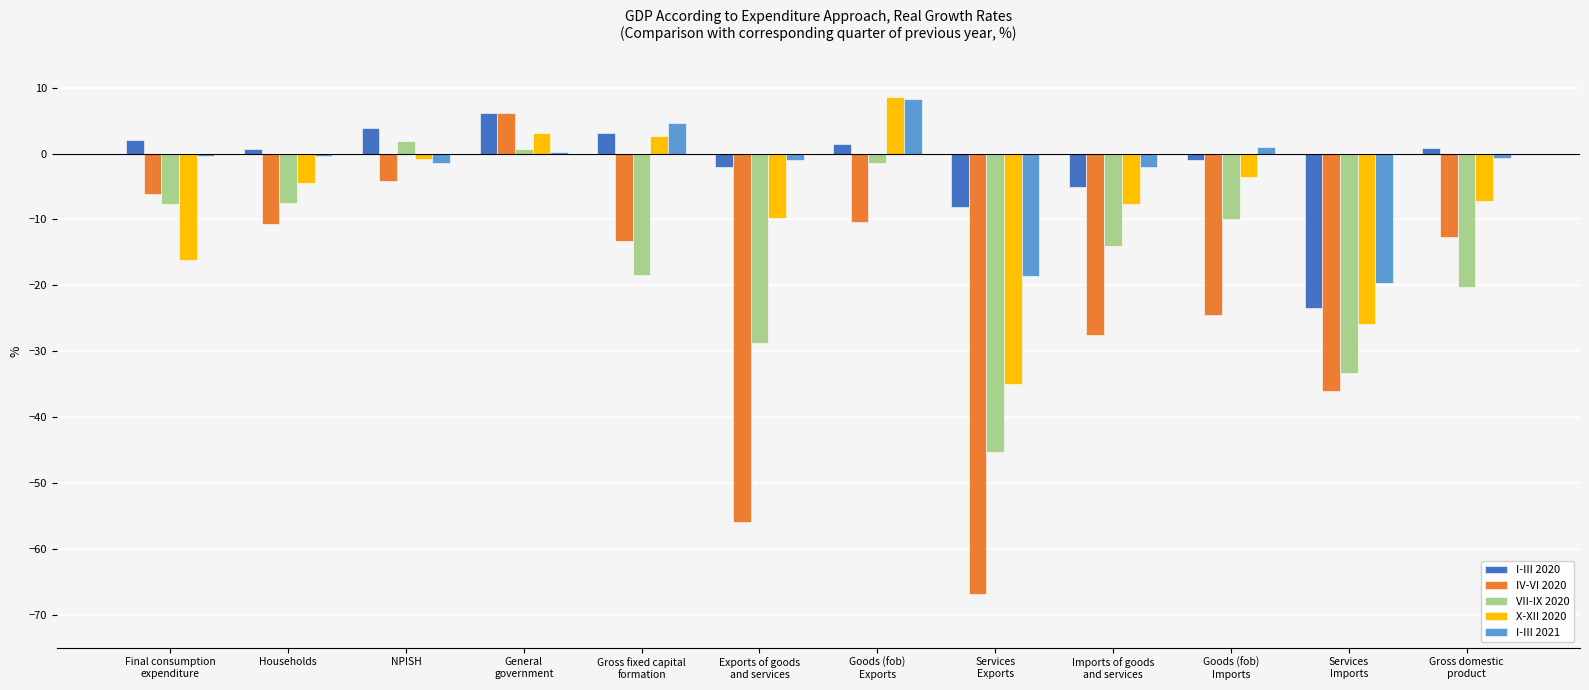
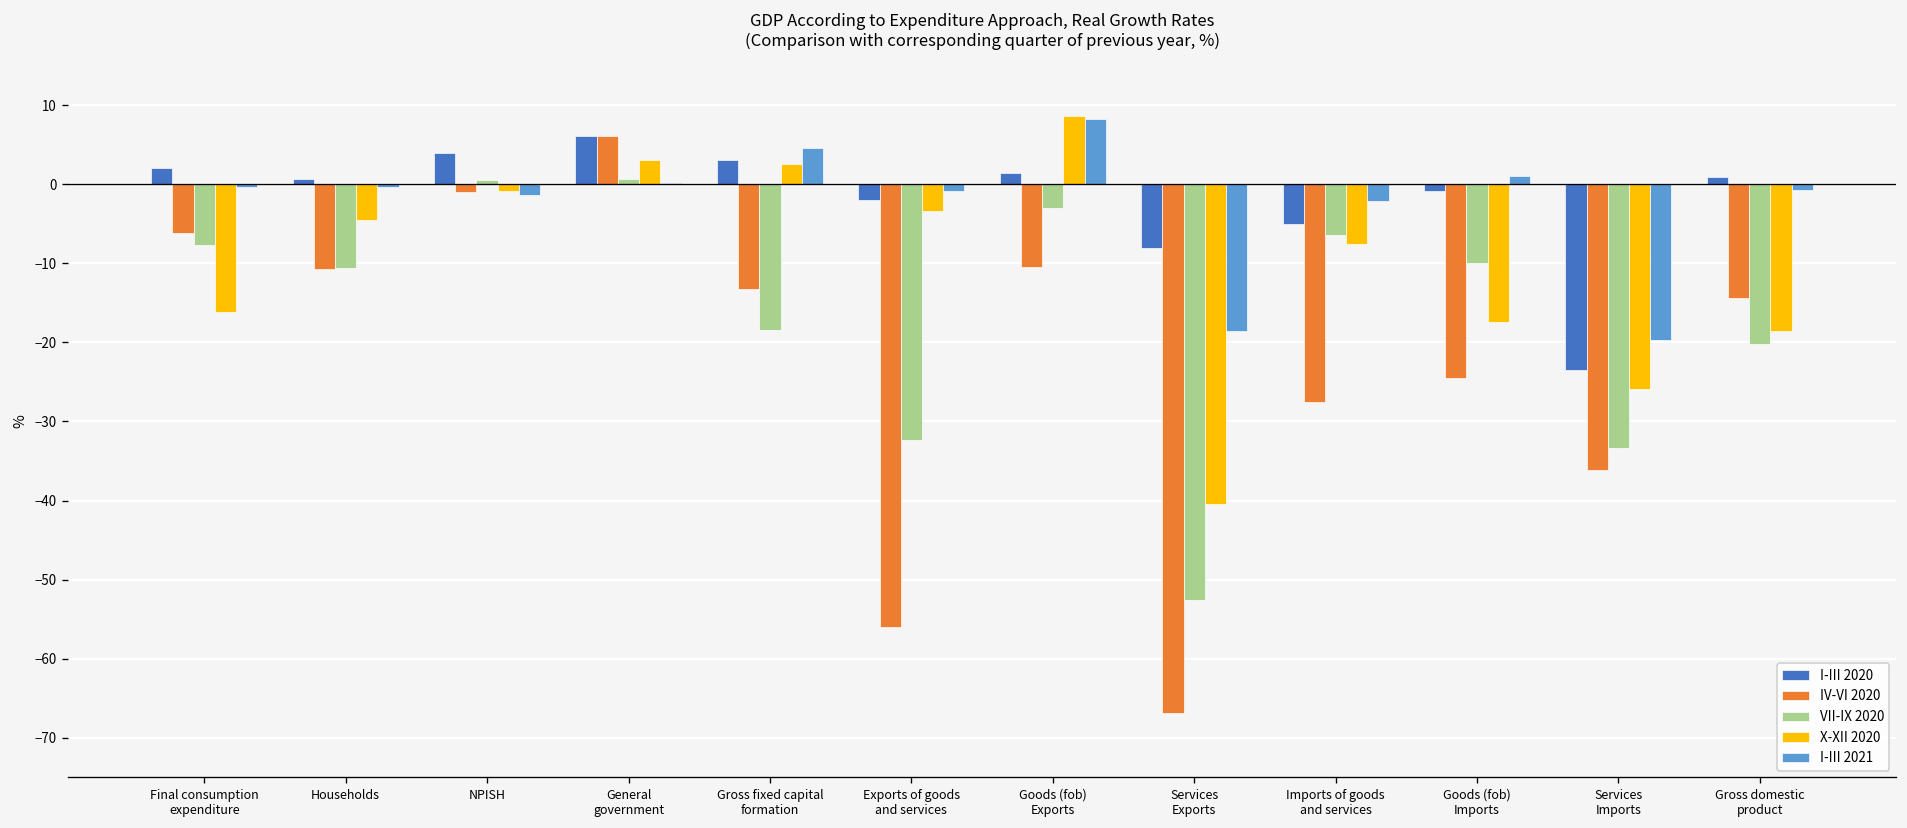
  {
    "IV-VI 2020": {
      "Final consumption expenditure": -6,
      "Households": -11,
-     "NPISH": -4,
+     "NPISH": -1,
      "General government": 6,
      "Gross fixed capital formation": -13,
      "Exports of goods and services": -56,
      "Goods (fob) Exports": -10,
      "Services Exports": -67,
      "Imports of goods and services": -28,
      "Goods (fob) Imports": -25,
      "Services Imports": -36,
-     "Gross domestic product": -13
+     "Gross domestic product": -14
    },
    "VII-IX 2020": {
      "Final consumption expenditure": -8,
-     "Households": -8,
-     "NPISH": 2,
+     "Households": -11,
+     "NPISH": 1,
      "General government": 1,
      "Gross fixed capital formation": -18,
-     "Exports of goods and services": -29,
-     "Goods (fob) Exports": -2,
-     "Services Exports": -45,
-     "Imports of goods and services": -14,
+     "Exports of goods and services": -32,
+     "Goods (fob) Exports": -3,
+     "Services Exports": -53,
+     "Imports of goods and services": -6,
      "Goods (fob) Imports": -10,
      "Services Imports": -33,
      "Gross domestic product": -20
    },
    "X-XII 2020": {
      "Final consumption expenditure": -16,
      "Households": -5,
      "NPISH": -1,
      "General government": 3,
      "Gross fixed capital formation": 3,
-     "Exports of goods and services": -10,
+     "Exports of goods and services": -3,
      "Goods (fob) Exports": 9,
-     "Services Exports": -35,
+     "Services Exports": -41,
      "Imports of goods and services": -8,
-     "Goods (fob) Imports": -4,
+     "Goods (fob) Imports": -17,
      "Services Imports": -26,
-     "Gross domestic product": -7
+     "Gross domestic product": -19
    }
  }
